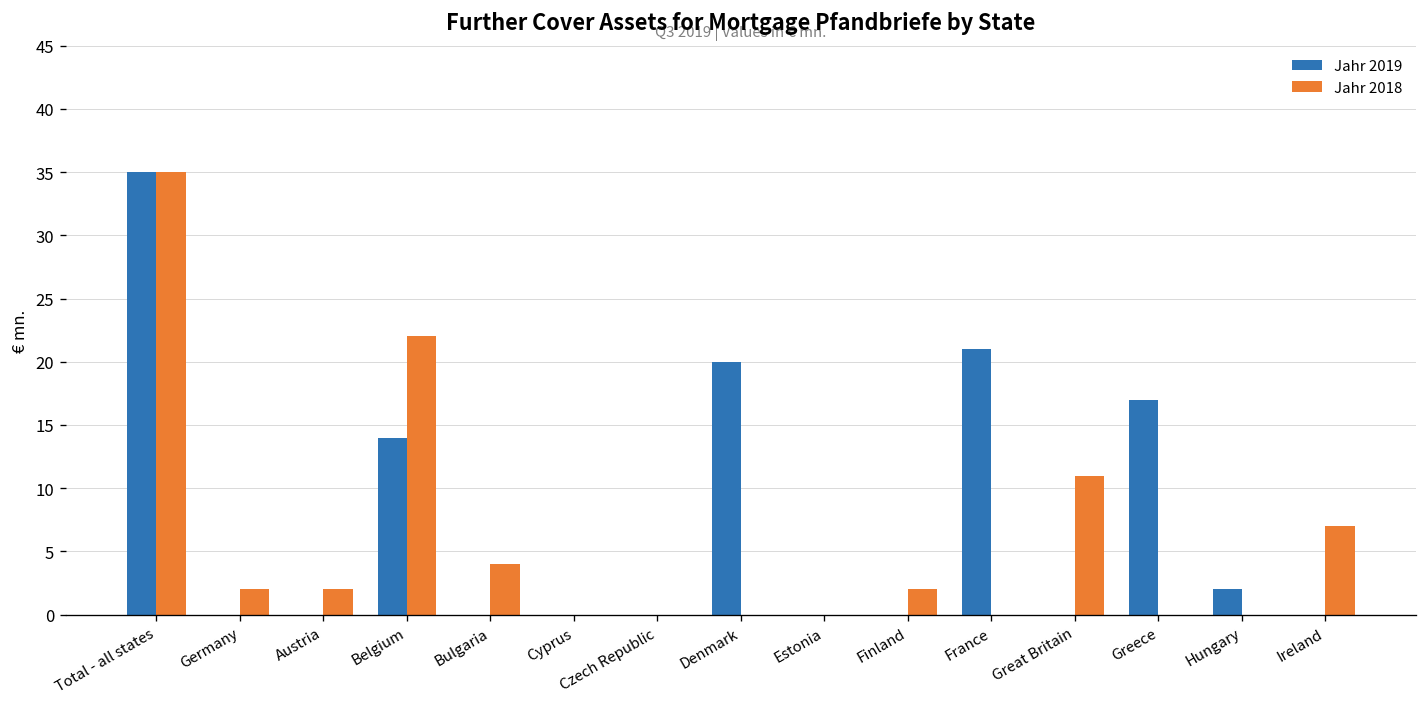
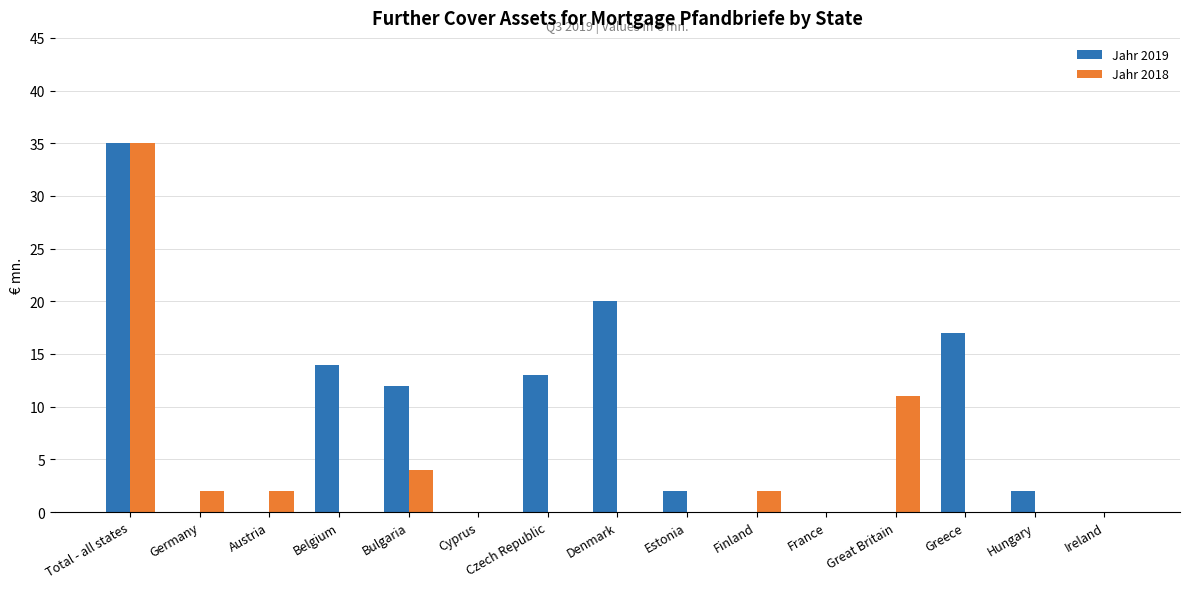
  {
    "Jahr 2019": {
      "Total - all states": 35,
      "Germany": 0,
      "Austria": 0,
      "Belgium": 14,
-     "Bulgaria": 0,
+     "Bulgaria": 12,
      "Cyprus": 0,
-     "Czech Republic": 0,
+     "Czech Republic": 13,
      "Denmark": 20,
-     "Estonia": 0,
+     "Estonia": 2,
      "Finland": 0,
-     "France": 21,
+     "France": 0,
      "Great Britain": 0,
      "Greece": 17,
      "Hungary": 2,
      "Ireland": 0
    },
    "Jahr 2018": {
      "Total - all states": 35,
      "Germany": 2,
      "Austria": 2,
-     "Belgium": 22,
+     "Belgium": 0,
      "Bulgaria": 4,
      "Cyprus": 0,
      "Czech Republic": 0,
      "Denmark": 0,
      "Estonia": 0,
      "Finland": 2,
      "France": 0,
      "Great Britain": 11,
      "Greece": 0,
      "Hungary": 0,
-     "Ireland": 7
+     "Ireland": 0
    }
  }
